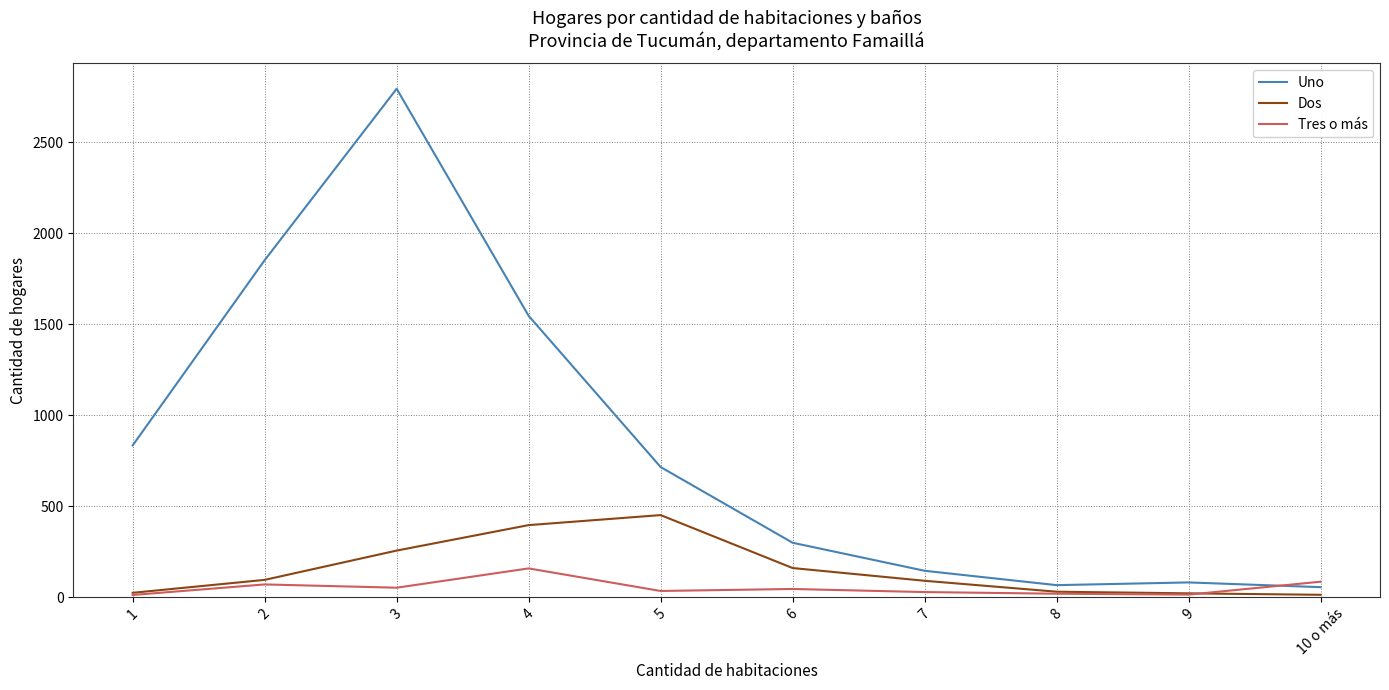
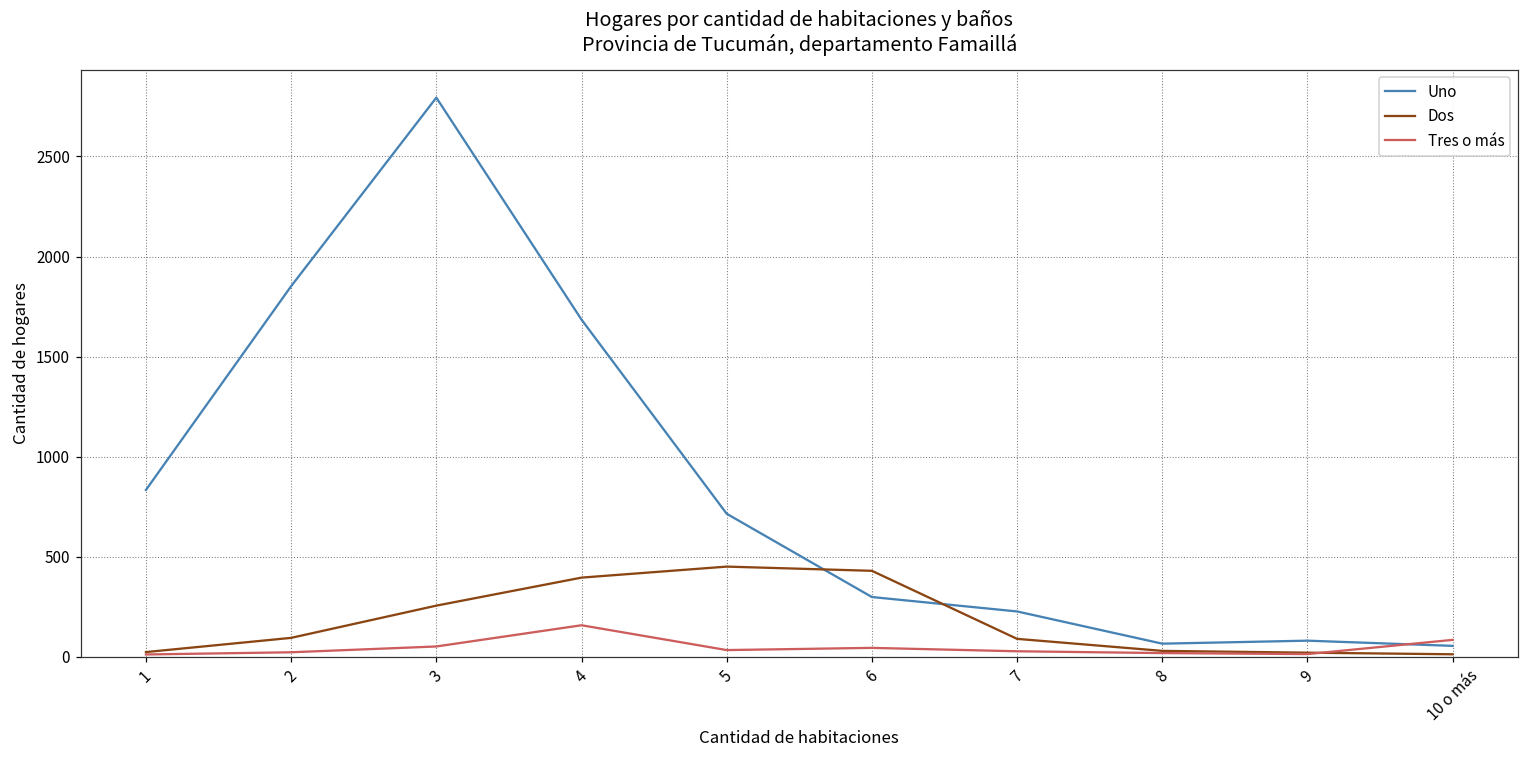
  {
    "Uno": {
      "1": 830,
      "2": 1850,
      "3": 2790,
-     "4": 1550,
+     "4": 1690,
      "5": 720,
      "6": 300,
-     "7": 150,
+     "7": 230,
      "8": 70,
      "9": 80,
      "10 o más": 60
    },
    "Dos": {
      "2": 100,
      "3": 260,
      "4": 400,
      "5": 450,
-     "6": 160,
+     "6": 430,
      "7": 90,
      "10 o más": 10
    },
    "Tres o más": {
-     "2": 70,
+     "2": 20,
      "3": 50,
      "4": 160,
      "5": 30,
      "6": 50,
      "7": 30,
      "10 o más": 90
    }
  }
